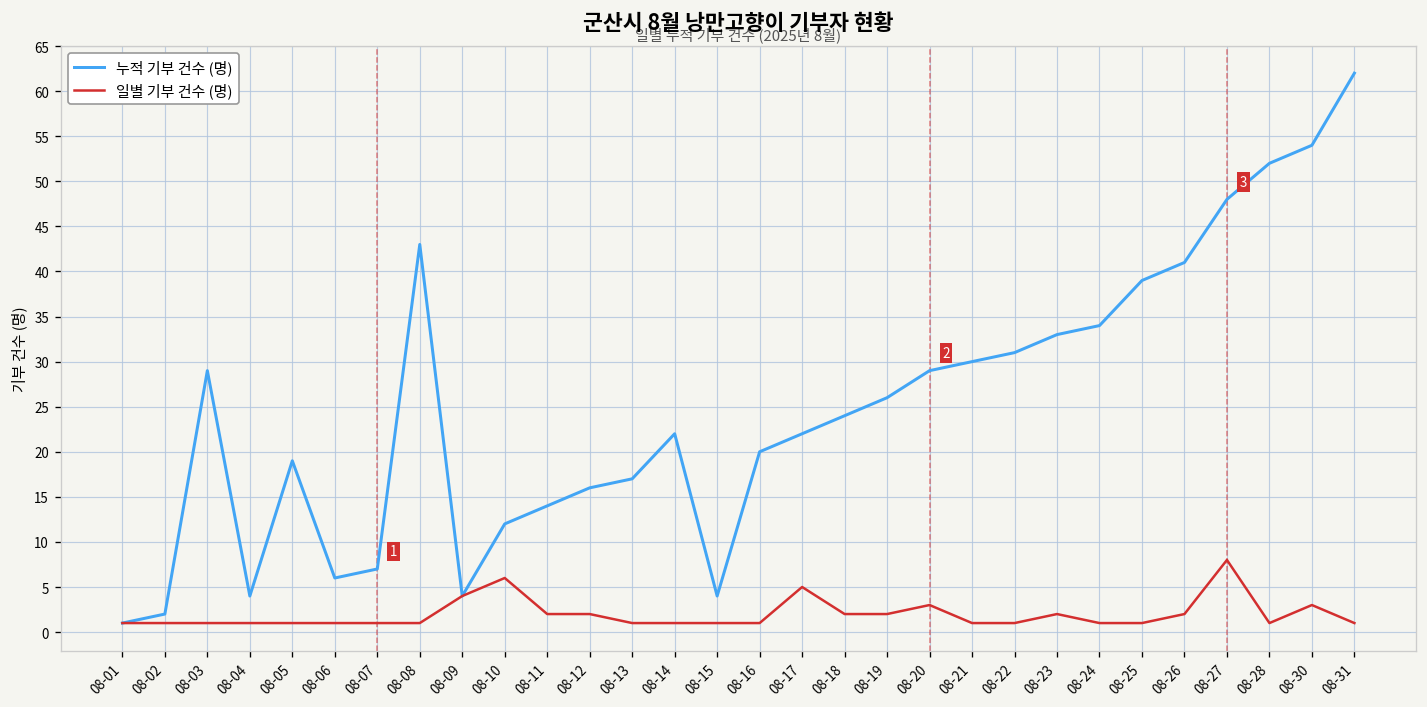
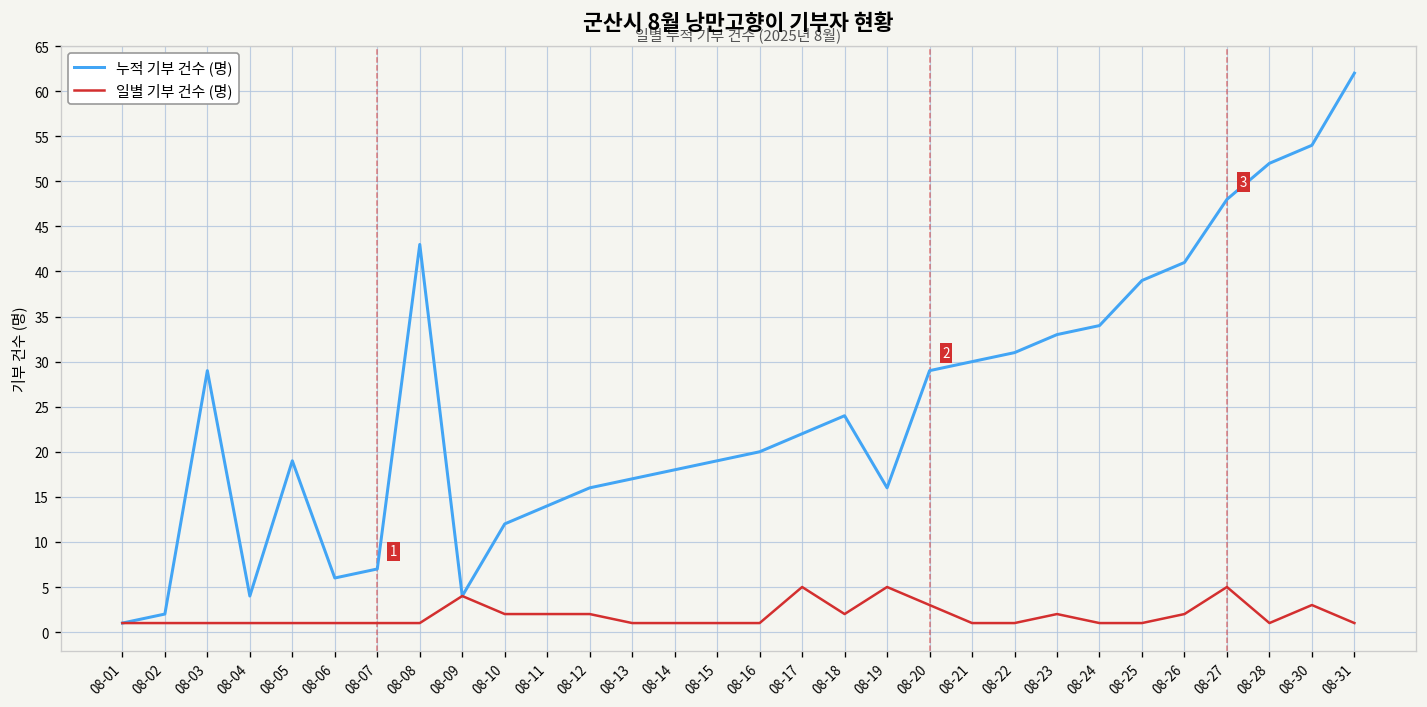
  {
    "누적 기부 건수 (명)": {
      "08-02": 2,
      "08-03": 29,
      "08-04": 4,
      "08-05": 19,
      "08-06": 6,
      "08-08": 43,
      "08-10": 12,
      "08-11": 14,
      "08-12": 16,
      "08-13": 17,
-     "08-14": 22,
-     "08-15": 4,
+     "08-14": 18,
+     "08-15": 19,
      "08-16": 20,
      "08-17": 22,
      "08-18": 24,
-     "08-19": 26,
+     "08-19": 16,
      "08-21": 30,
      "08-22": 31,
      "08-23": 33,
      "08-24": 34,
      "08-25": 39,
      "08-26": 41,
      "08-28": 52,
      "08-30": 54,
      "08-31": 62
    },
    "일별 기부 건수 (명)": {
      "08-02": 1,
      "08-03": 1,
      "08-04": 1,
      "08-05": 1,
      "08-06": 1,
      "08-07": 1,
      "08-08": 1,
-     "08-10": 6,
+     "08-10": 2,
      "08-11": 2,
      "08-12": 2,
      "08-13": 1,
      "08-14": 1,
      "08-15": 1,
      "08-16": 1,
      "08-17": 5,
      "08-18": 2,
-     "08-19": 2,
+     "08-19": 5,
      "08-20": 3,
      "08-21": 1,
      "08-22": 1,
      "08-23": 2,
      "08-24": 1,
      "08-25": 1,
      "08-26": 2,
-     "08-27": 8,
+     "08-27": 5,
      "08-28": 1,
      "08-30": 3,
      "08-31": 1
    }
  }
